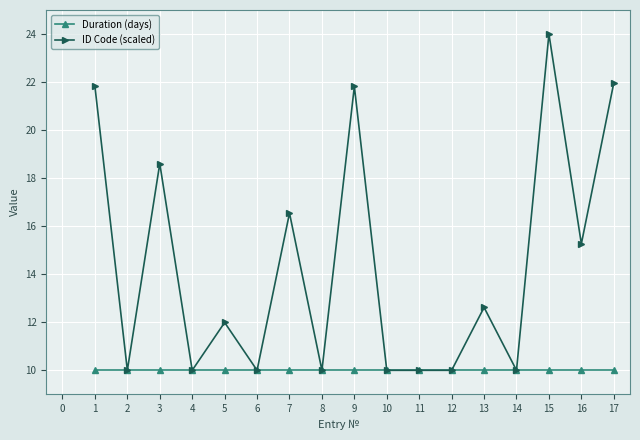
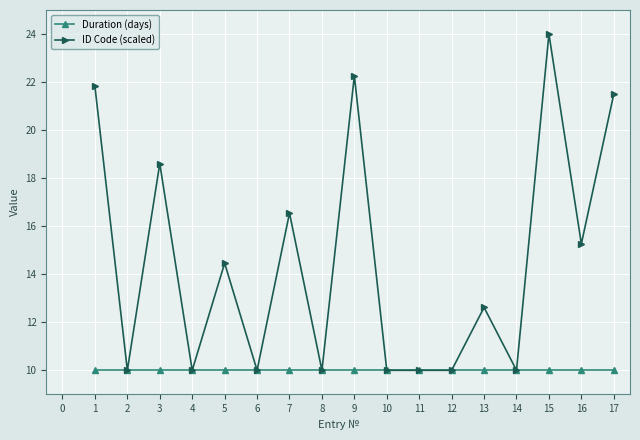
  {
    "Duration (days)": {
      "1": 10.0,
      "3": 10.0,
      "5": 10.0,
      "7": 10.0,
      "9": 10.0,
      "13": 10.0,
      "15": 10.0,
      "16": 10.0,
      "17": 10.0
    },
    "ID Code (scaled)": {
      "1": 21.8,
      "3": 18.6,
-     "5": 12.0,
+     "5": 14.5,
      "7": 16.5,
-     "9": 21.8,
+     "9": 22.3,
      "13": 12.6,
      "15": 24.0,
      "16": 15.3,
-     "17": 22.0
+     "17": 21.5
    }
  }
